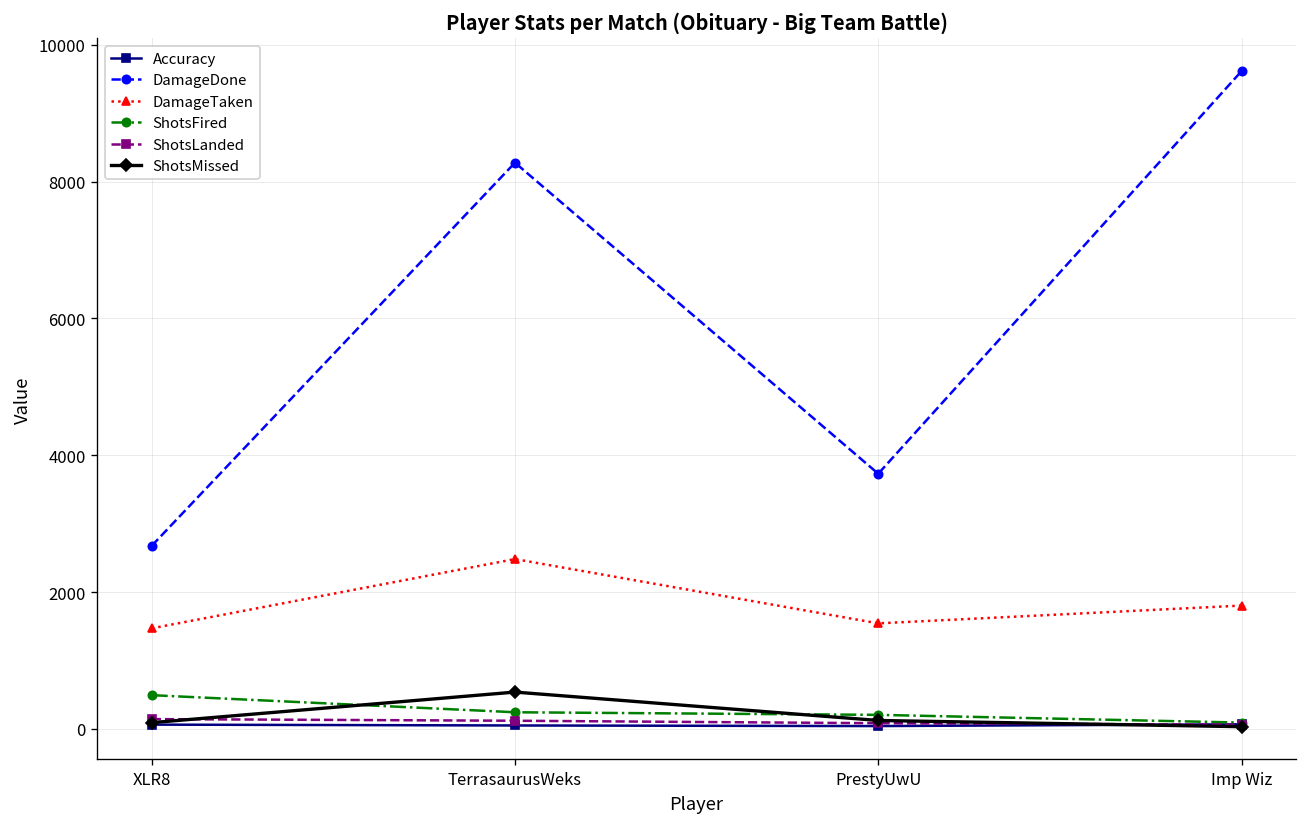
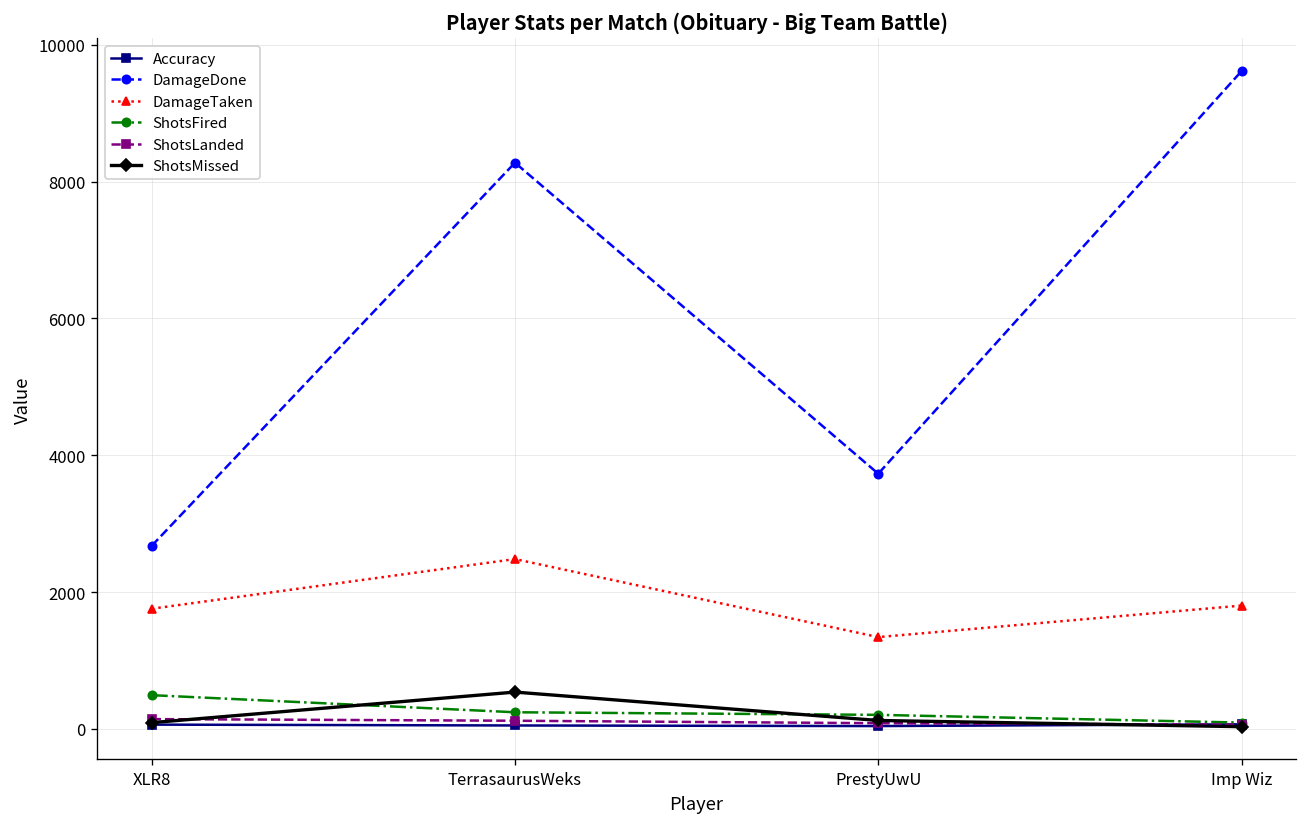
  {
    "Accuracy": {
      "TerrasaurusWeks": 0
    },
    "DamageDone": {
      "XLR8": 2700,
      "TerrasaurusWeks": 8300,
      "PrestyUwU": 3700,
      "Imp Wiz": 9600
    },
    "DamageTaken": {
-     "XLR8": 1500,
+     "XLR8": 1800,
      "TerrasaurusWeks": 2500,
-     "PrestyUwU": 1500,
+     "PrestyUwU": 1300,
      "Imp Wiz": 1800
    },
    "ShotsFired": {
      "XLR8": 500,
      "TerrasaurusWeks": 200,
      "PrestyUwU": 200
    },
    "ShotsLanded": {
      "XLR8": 100,
      "TerrasaurusWeks": 100
    },
    "ShotsMissed": {
      "TerrasaurusWeks": 500
    }
  }
